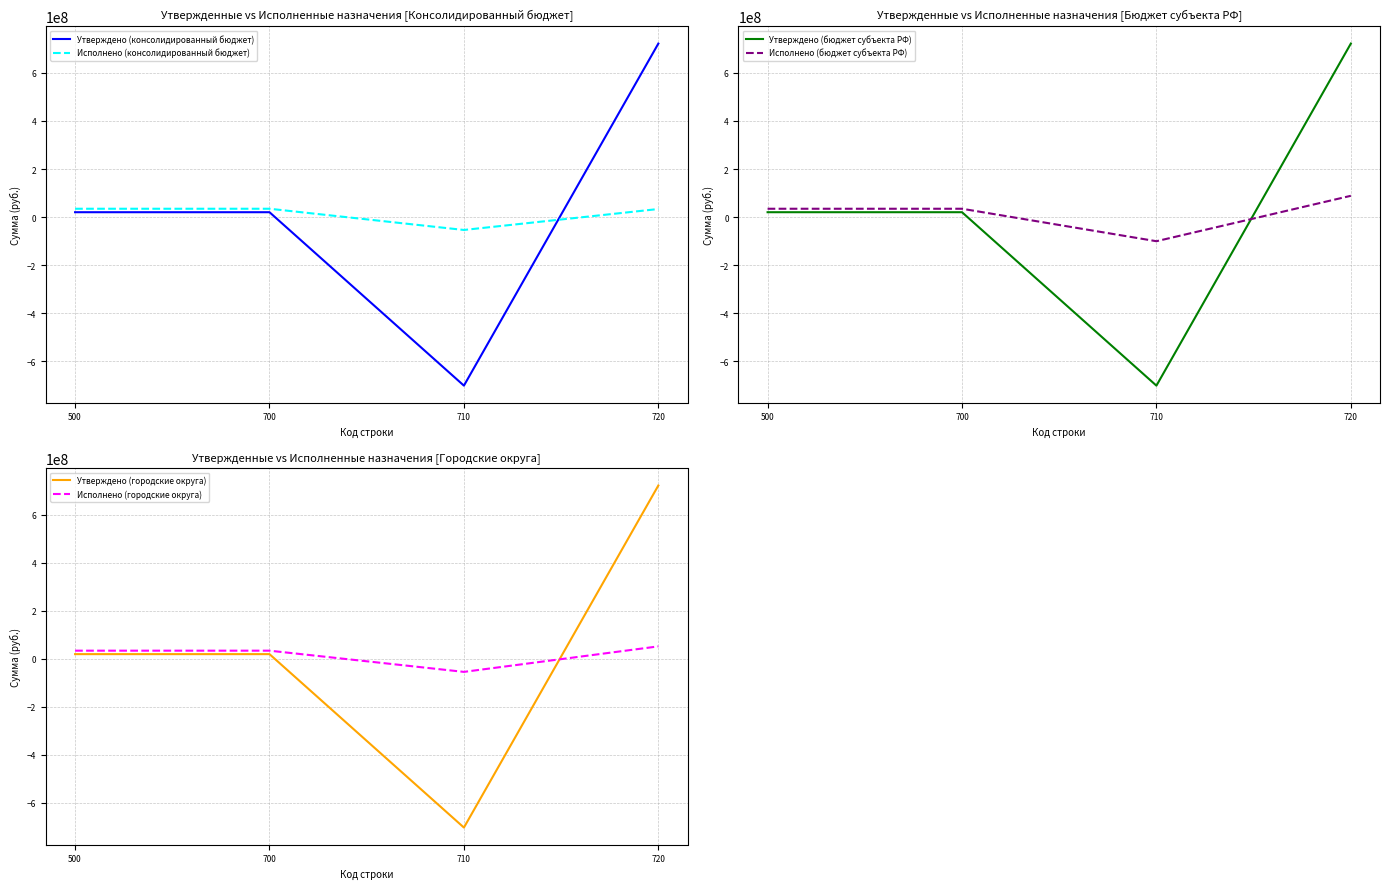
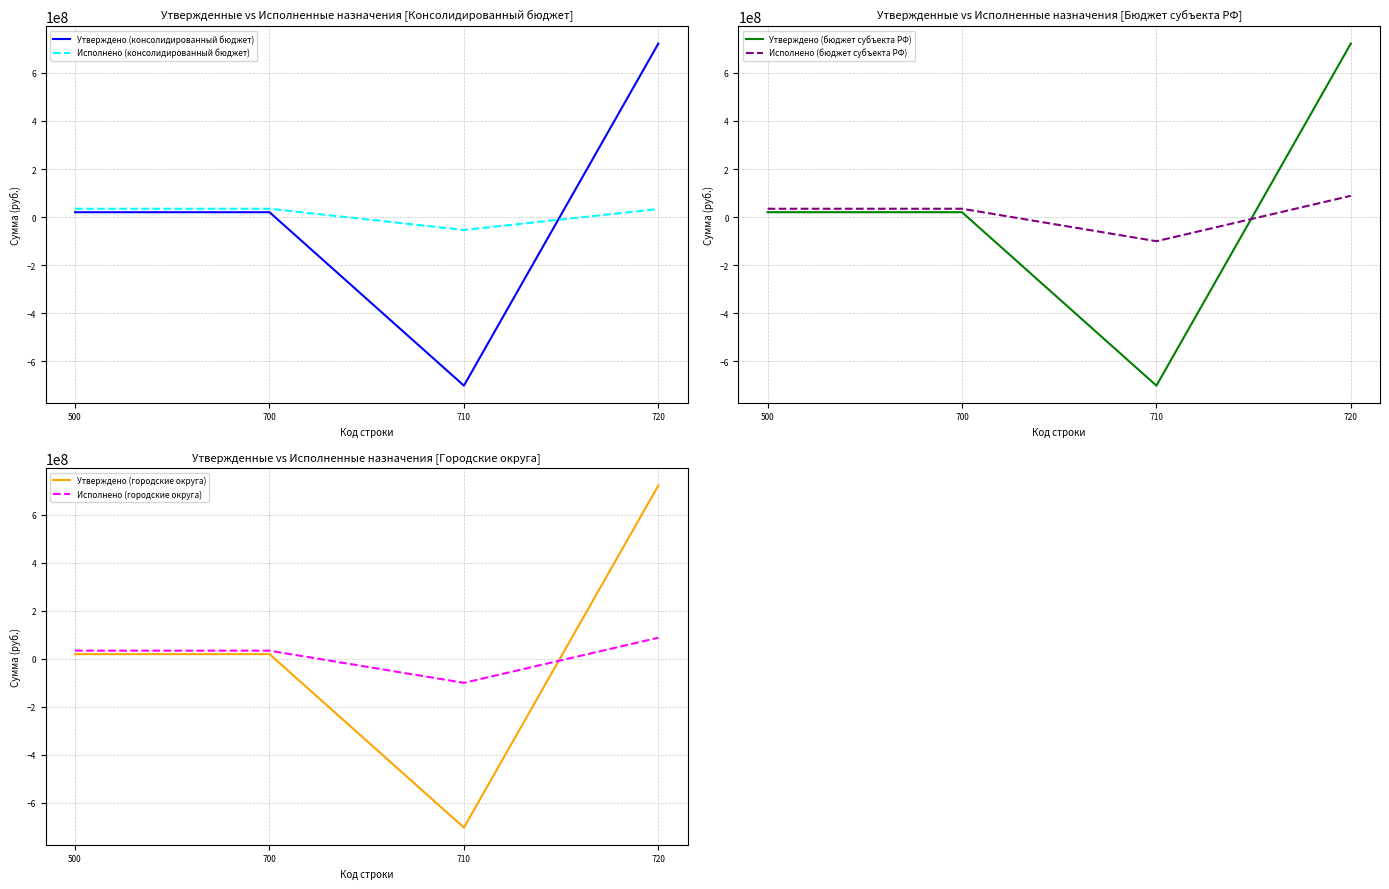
  {
    "Утвержденные vs Исполненные назначения [Консолидированный бюджет]": {
      "Утверждено (консолидированный бюджет)": {
        "500": 20000000,
        "700": 20000000,
        "710": -700000000,
        "720": 720000000
      },
      "Исполнено (консолидированный бюджет)": {
        "500": 30000000,
        "700": 30000000,
        "710": -50000000,
        "720": 30000000
      }
    },
    "Утвержденные vs Исполненные назначения [Бюджет субъекта РФ]": {
      "Утверждено (бюджет субъекта РФ)": {
        "500": 20000000,
        "700": 20000000,
        "710": -700000000,
        "720": 720000000
      },
      "Исполнено (бюджет субъекта РФ)": {
        "500": 30000000,
        "700": 30000000,
        "710": -100000000,
        "720": 90000000
      }
    },
    "Утвержденные vs Исполненные назначения [Городские округа]": {
      "Утверждено (городские округа)": {
        "500": 20000000,
        "700": 20000000,
        "710": -700000000,
        "720": 720000000
      },
      "Исполнено (городские округа)": {
        "500": 30000000,
        "700": 30000000,
-       "710": -50000000,
-       "720": 50000000
+       "710": -100000000,
+       "720": 90000000
      }
    }
  }
